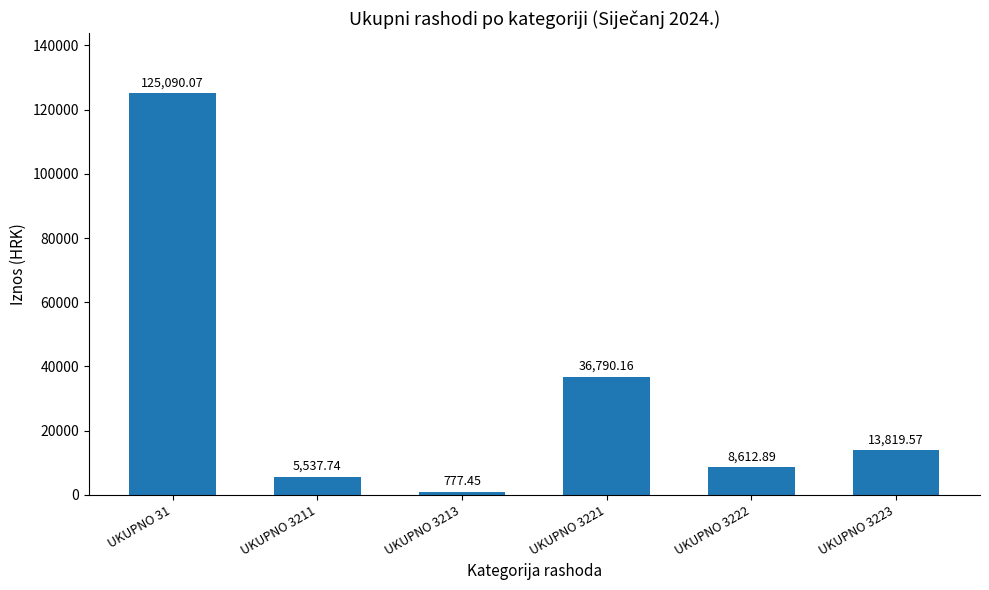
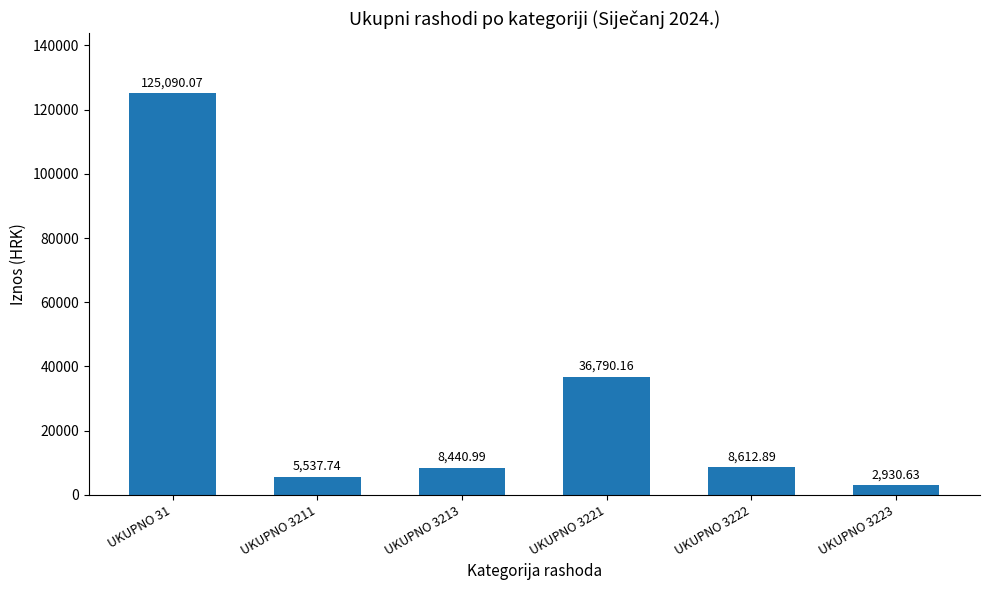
  {
    "UKUPNO 31": "125,090.07",
    "UKUPNO 3211": "5,537.74",
-   "UKUPNO 3213": "777.45",
+   "UKUPNO 3213": "8,440.99",
    "UKUPNO 3221": "36,790.16",
    "UKUPNO 3222": "8,612.89",
-   "UKUPNO 3223": "13,819.57"
+   "UKUPNO 3223": "2,930.63"
  }
